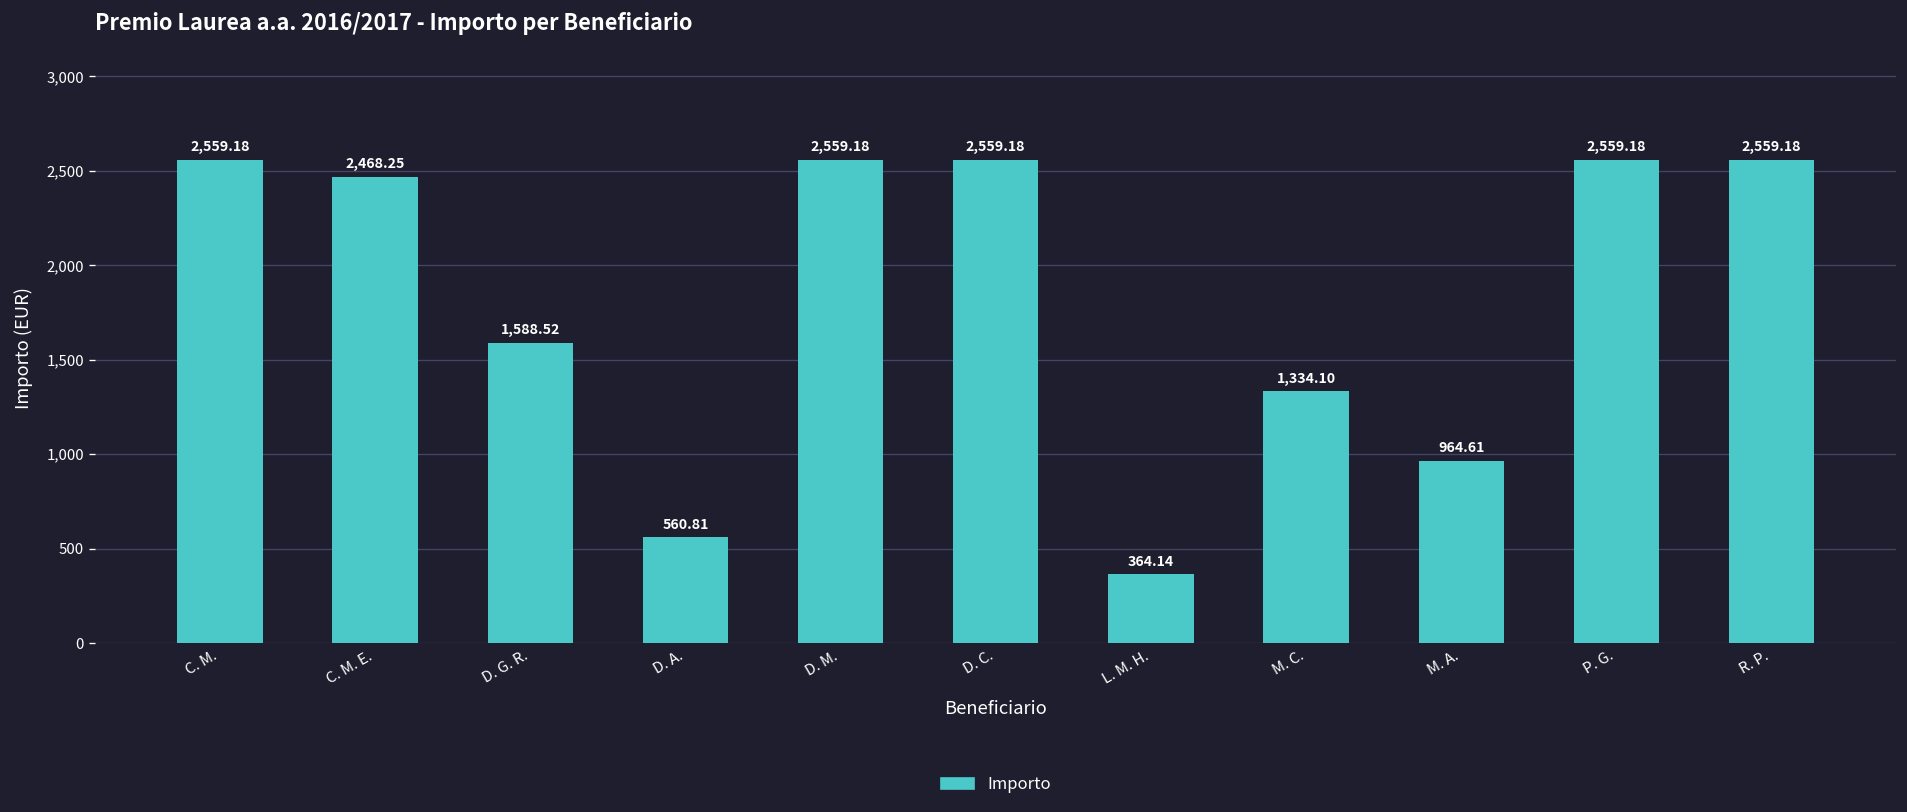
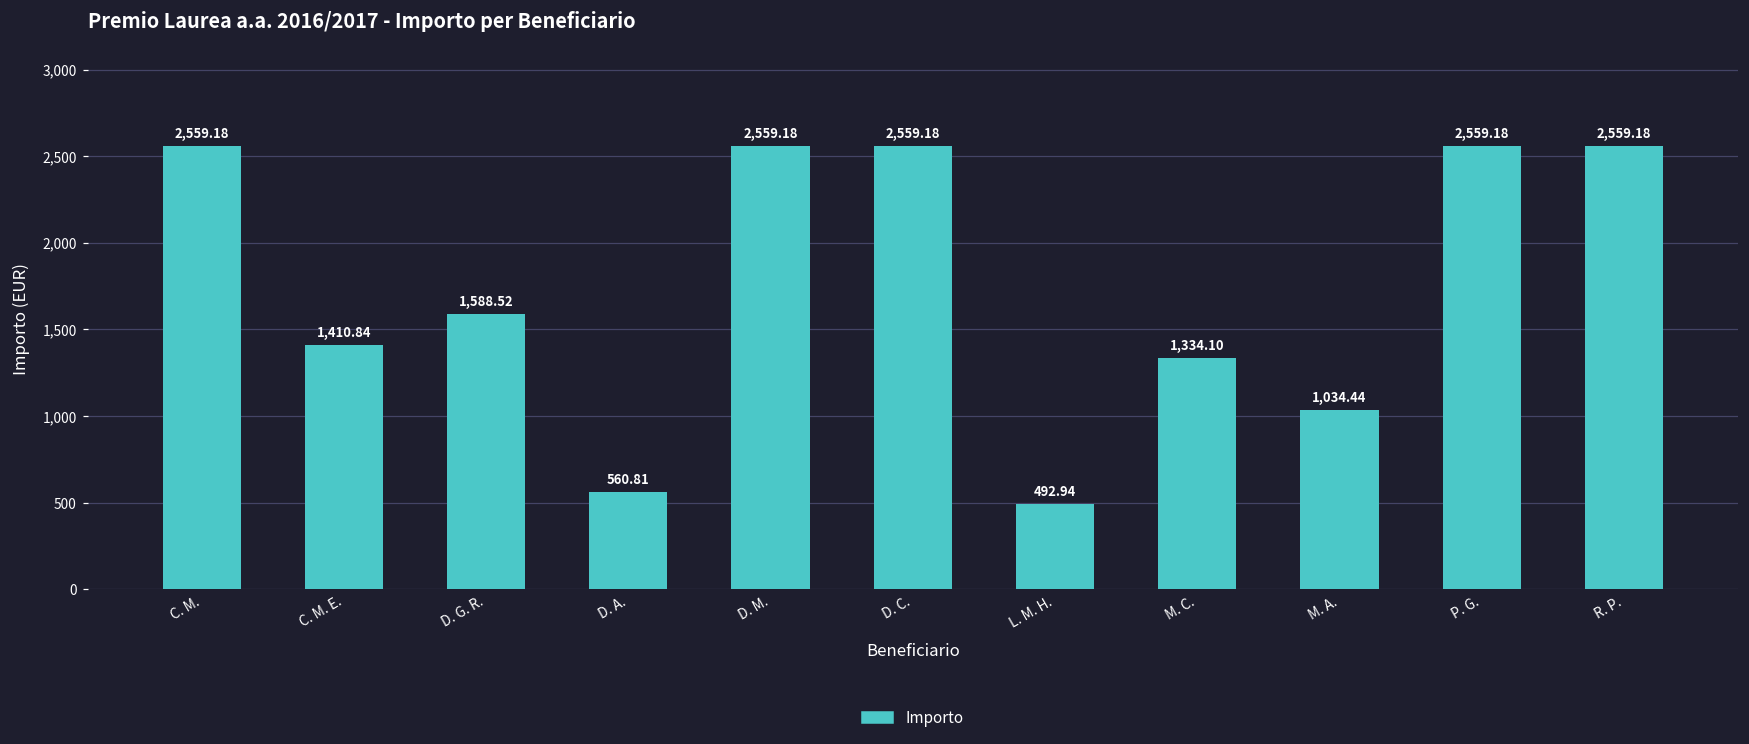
  {
    "C. M.": "2,559.18",
-   "C. M. E.": "2,468.25",
+   "C. M. E.": "1,410.84",
    "D. G. R.": "1,588.52",
    "D. A.": "560.81",
    "D. M.": "2,559.18",
    "D. C.": "2,559.18",
-   "L. M. H.": "364.14",
+   "L. M. H.": "492.94",
    "M. C.": "1,334.10",
-   "M. A.": "964.61",
+   "M. A.": "1,034.44",
    "P. G.": "2,559.18",
    "R. P.": "2,559.18"
  }
